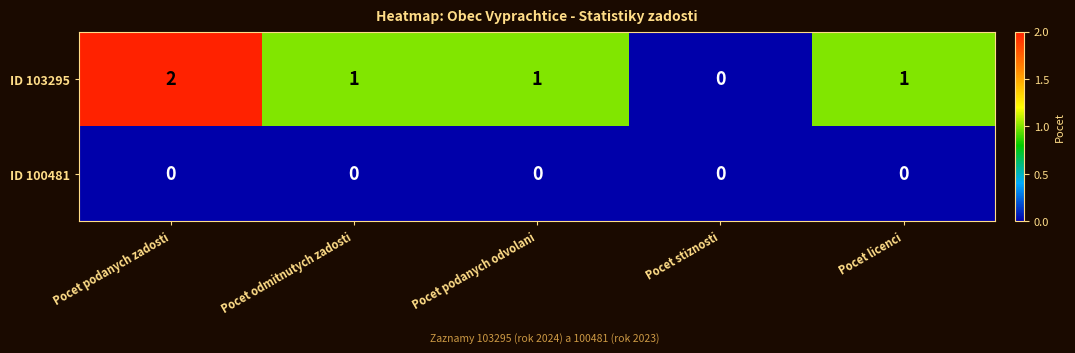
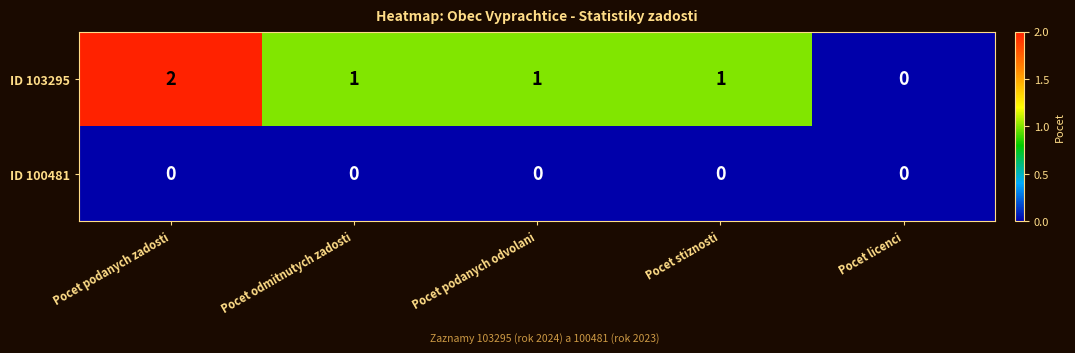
  {
    "ID 103295": {
      "Pocet podanych zadosti": 2,
      "Pocet odmitnutych zadosti": 1,
      "Pocet podanych odvolani": 1,
-     "Pocet stiznosti": 0,
-     "Pocet licenci": 1
+     "Pocet stiznosti": 1,
+     "Pocet licenci": 0
    },
    "ID 100481": {
      "Pocet podanych zadosti": 0,
      "Pocet odmitnutych zadosti": 0,
      "Pocet podanych odvolani": 0,
      "Pocet stiznosti": 0,
      "Pocet licenci": 0
    }
  }
